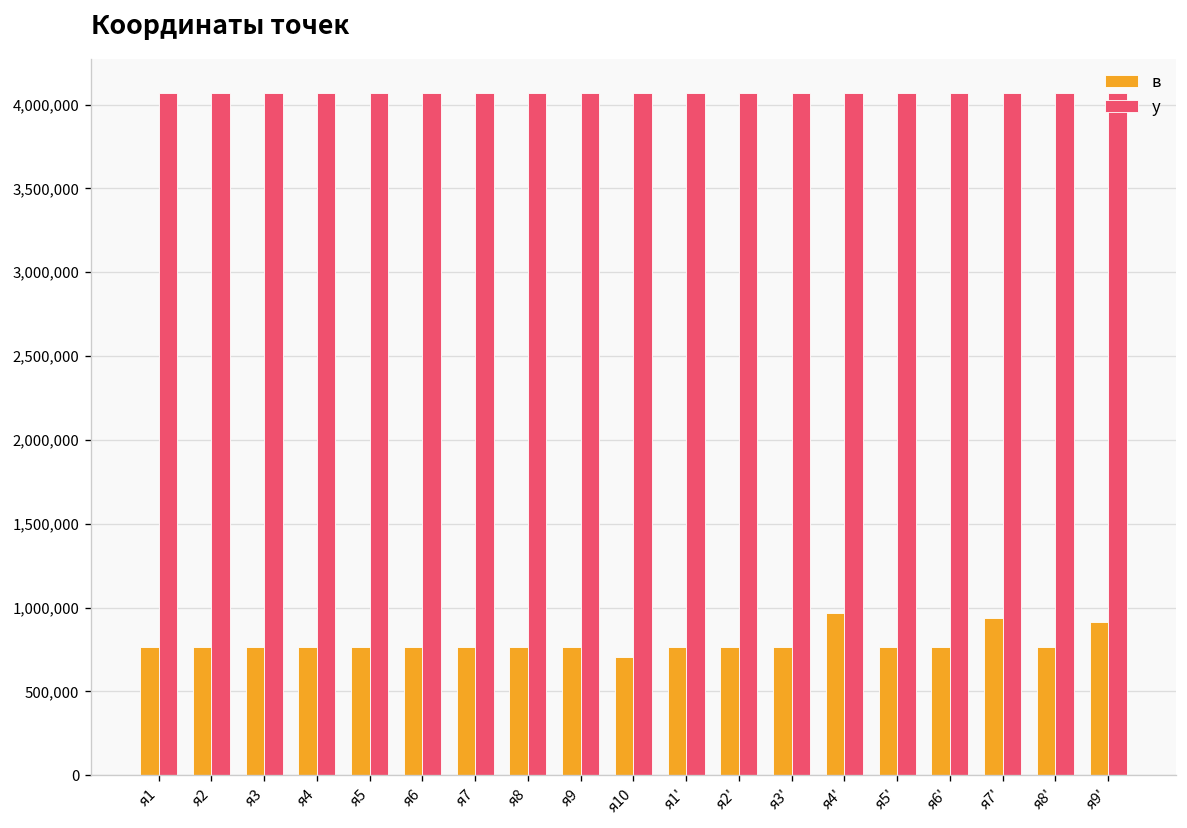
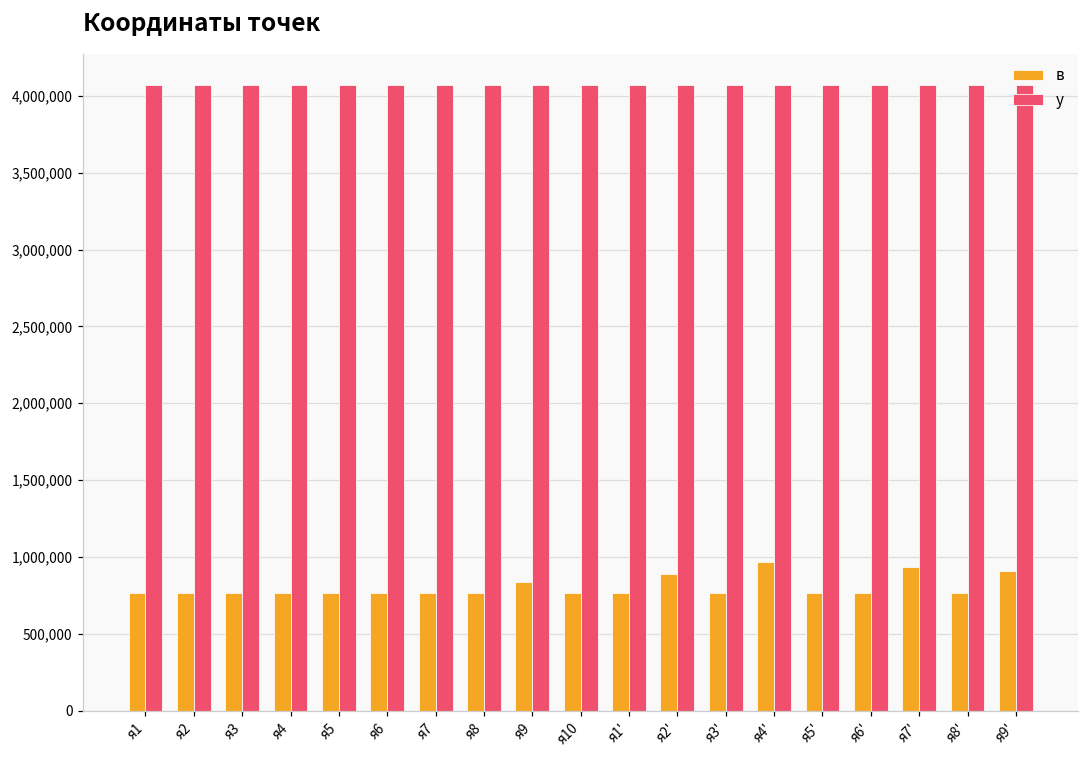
  {
    "в": {
      "я1": "760,000",
      "я2": "760,000",
      "я3": "760,000",
      "я4": "760,000",
      "я5": "760,000",
      "я6": "760,000",
      "я7": "760,000",
      "я8": "760,000",
-     "я9": "760,000",
-     "я10": "700,000",
+     "я9": "840,000",
+     "я10": "760,000",
      "я1'": "760,000",
-     "я2'": "760,000",
+     "я2'": "890,000",
      "я3'": "760,000",
      "я4'": "970,000",
      "я5'": "760,000",
      "я6'": "760,000",
      "я7'": "940,000",
      "я8'": "760,000",
      "я9'": "910,000"
    },
    "у": {
      "я1": "4,070,000",
      "я2": "4,070,000",
      "я3": "4,070,000",
      "я4": "4,070,000",
      "я5": "4,070,000",
      "я6": "4,070,000",
      "я7": "4,070,000",
      "я8": "4,070,000",
      "я9": "4,070,000",
      "я10": "4,070,000",
      "я1'": "4,070,000",
      "я2'": "4,070,000",
      "я3'": "4,070,000",
      "я4'": "4,070,000",
      "я5'": "4,070,000",
      "я6'": "4,070,000",
      "я7'": "4,070,000",
      "я8'": "4,070,000",
      "я9'": "4,070,000"
    }
  }
